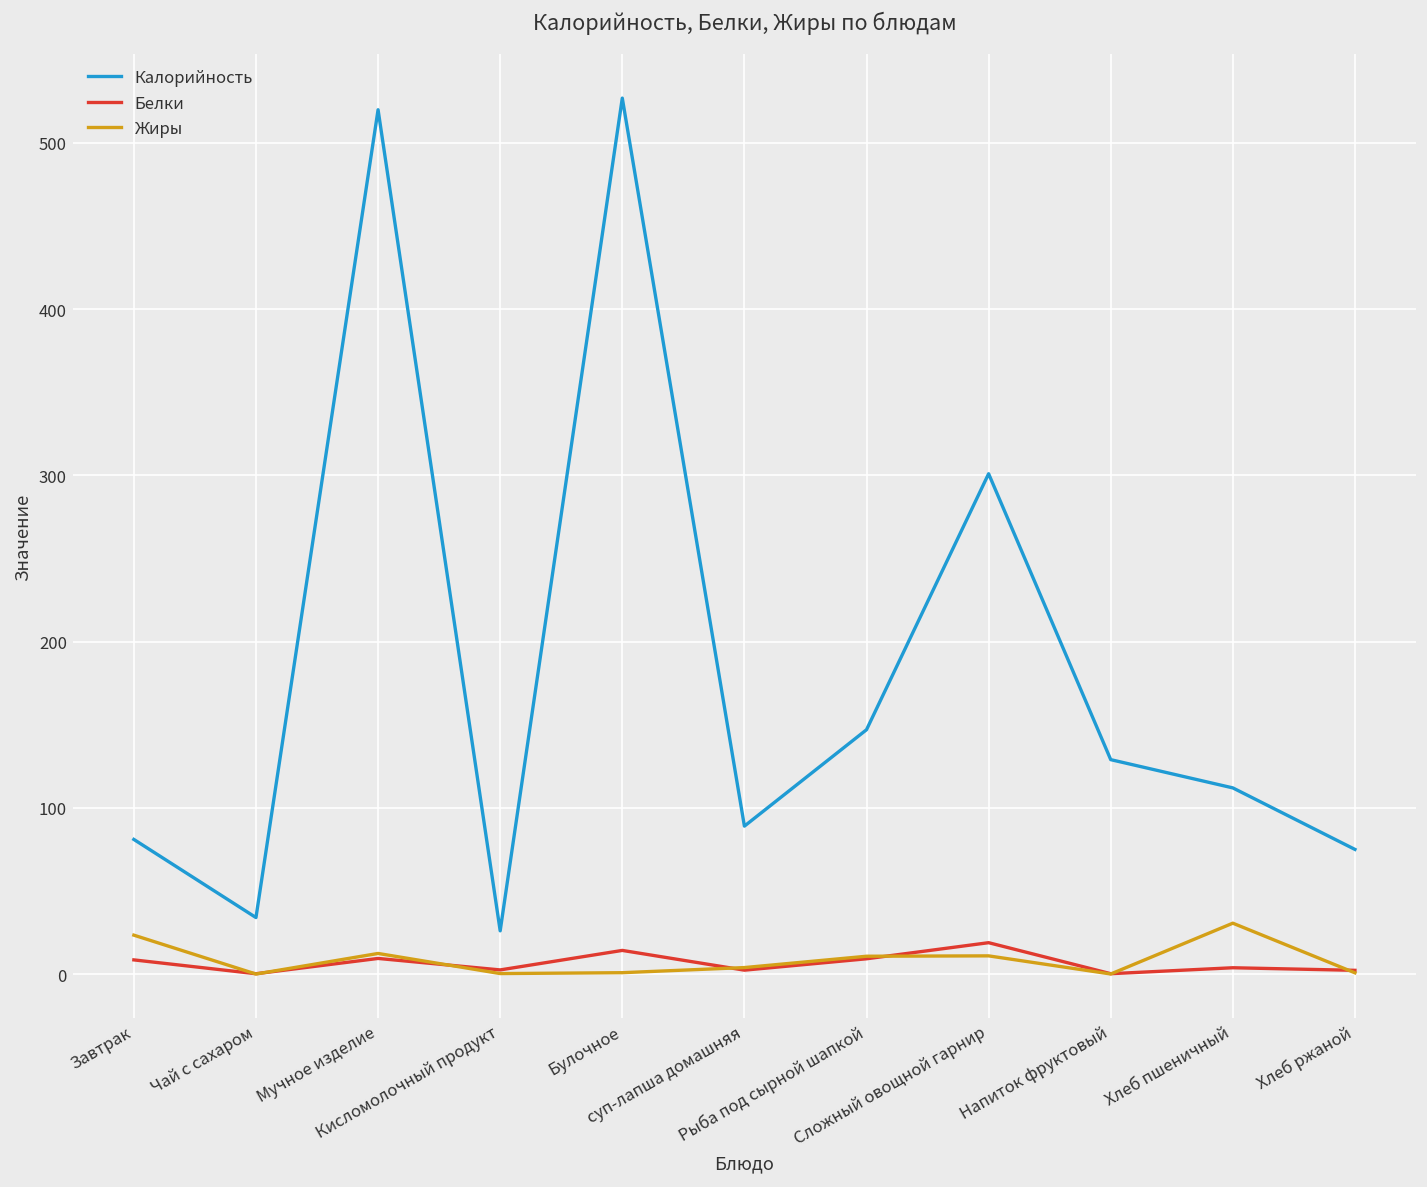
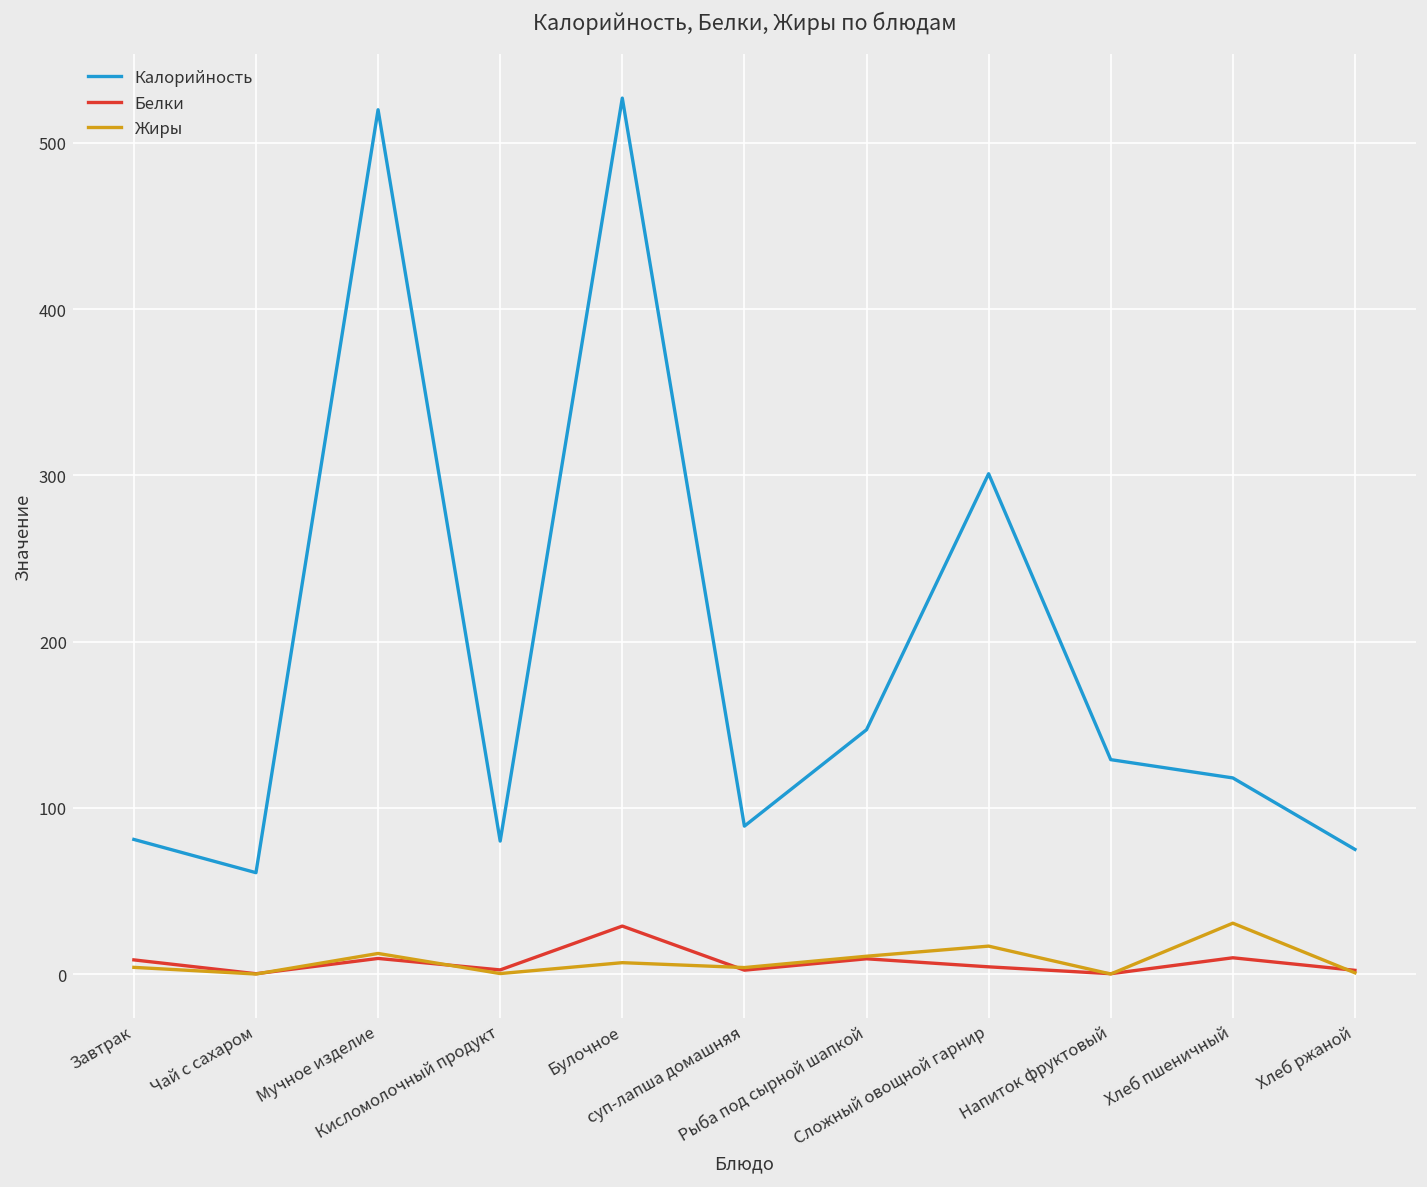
  {
    "Калорийность": {
      "Завтрак": 81,
-     "Чай с сахаром": 34,
+     "Чай с сахаром": 61,
      "Мучное изделие": 520,
-     "Кисломолочный продукт": 26,
+     "Кисломолочный продукт": 80,
      "Булочное": 527,
      "суп-лапша домашняя": 89,
      "Рыба под сырной шапкой": 147,
      "Сложный овощной гарнир": 301,
      "Напиток фруктовый": 129,
-     "Хлеб пшеничный": 112,
+     "Хлеб пшеничный": 118,
      "Хлеб ржаной": 75
    },
    "Белки": {
      "Завтрак": 9,
      "Мучное изделие": 9,
      "Кисломолочный продукт": 3,
-     "Булочное": 14,
-     "Сложный овощной гарнир": 19,
-     "Хлеб пшеничный": 4
+     "Булочное": 29,
+     "Сложный овощной гарнир": 4,
+     "Хлеб пшеничный": 10
    },
    "Жиры": {
-     "Завтрак": 23,
+     "Завтрак": 4,
      "Мучное изделие": 12,
      "Кисломолочный продукт": 0,
-     "Булочное": 1,
-     "Сложный овощной гарнир": 11,
+     "Булочное": 7,
+     "Сложный овощной гарнир": 17,
      "Хлеб пшеничный": 31
    }
  }
